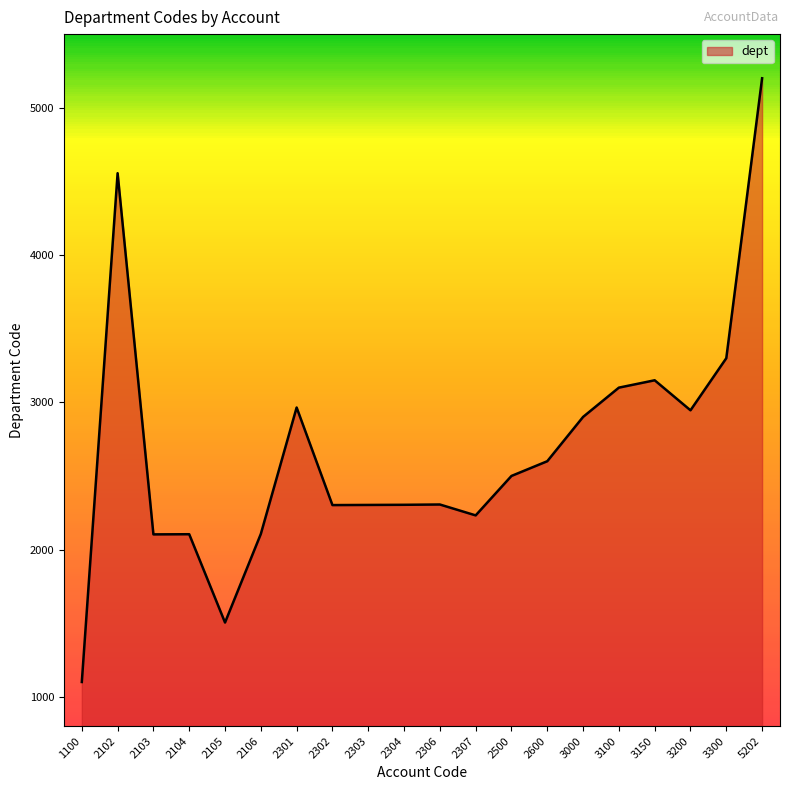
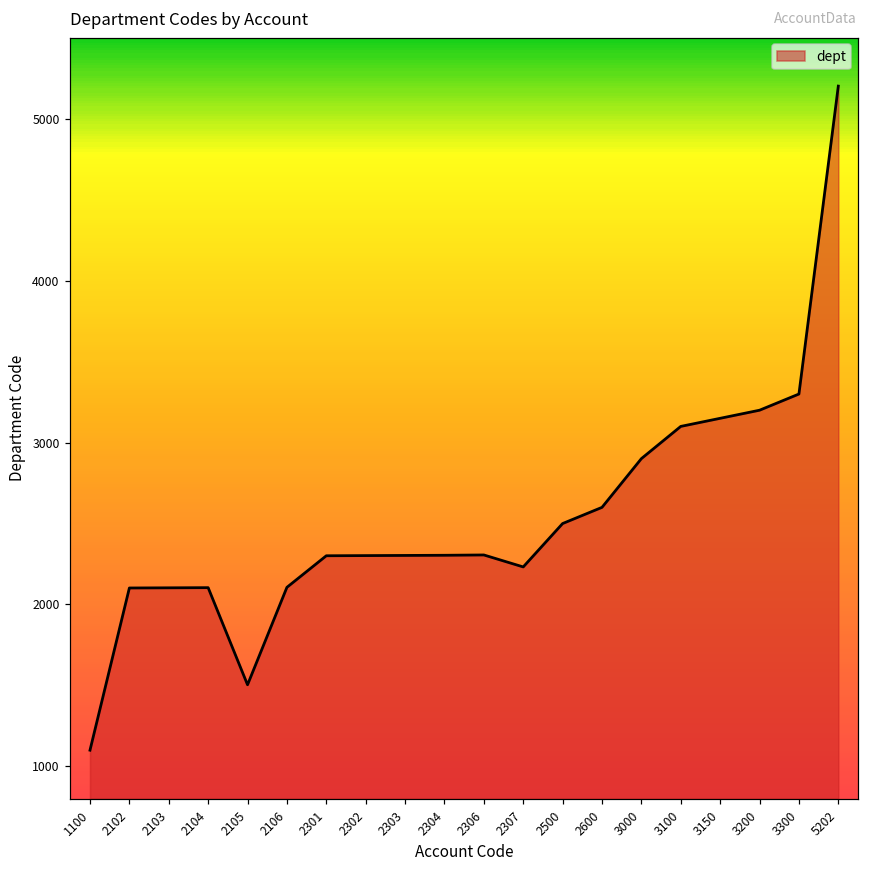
  {
    "1100": 1100,
-   "2102": 4560,
+   "2102": 2100,
    "2103": 2100,
    "2104": 2100,
    "2105": 1500,
    "2106": 2110,
-   "2301": 2970,
+   "2301": 2300,
    "2302": 2300,
    "2303": 2300,
    "2304": 2300,
    "2306": 2310,
    "2307": 2230,
    "2500": 2500,
    "2600": 2600,
    "3000": 2900,
    "3100": 3100,
    "3150": 3150,
-   "3200": 2950,
+   "3200": 3200,
    "3300": 3300,
    "5202": 5200
  }
